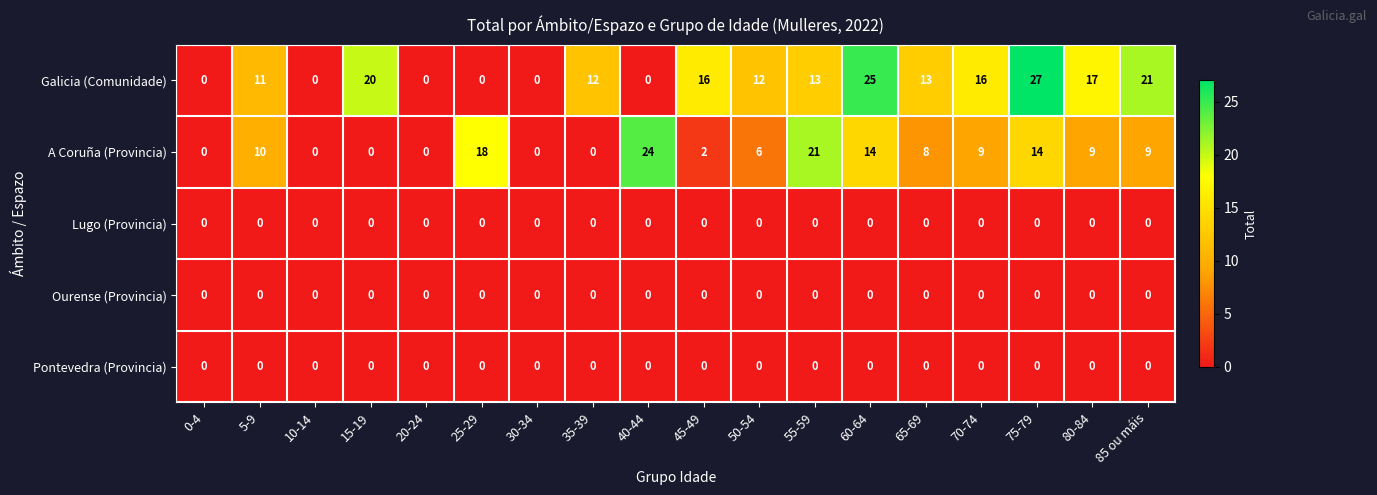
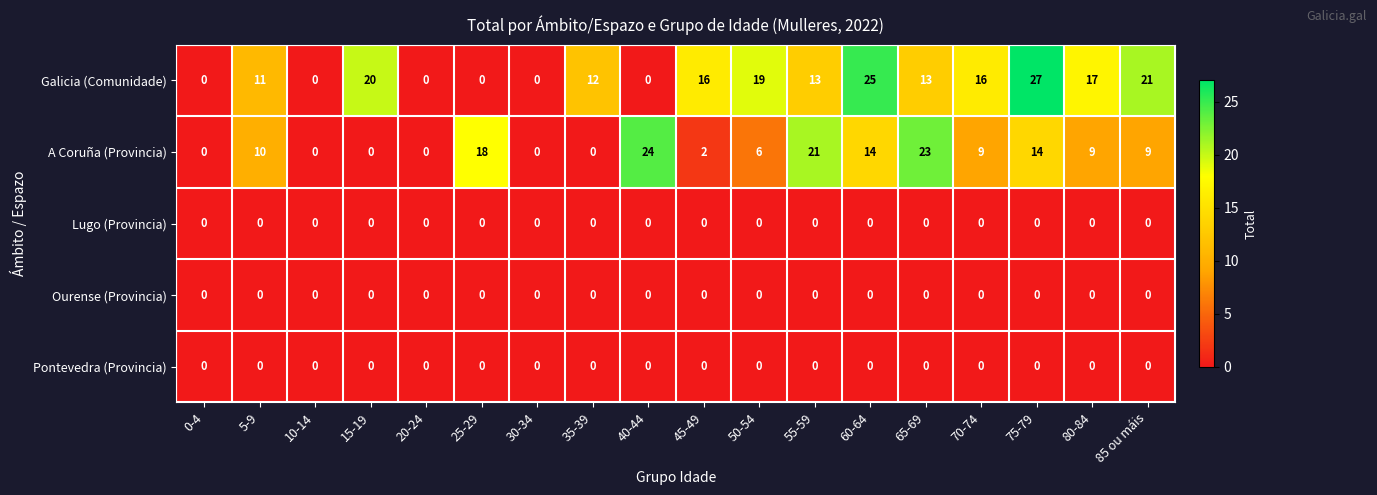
  {
    "Galicia (Comunidade)": {
      "0-4": 0,
      "5-9": 11,
      "10-14": 0,
      "15-19": 20,
      "20-24": 0,
      "25-29": 0,
      "30-34": 0,
      "35-39": 12,
      "40-44": 0,
      "45-49": 16,
-     "50-54": 12,
+     "50-54": 19,
      "55-59": 13,
      "60-64": 25,
      "65-69": 13,
      "70-74": 16,
      "75-79": 27,
      "80-84": 17,
      "85 ou máis": 21
    },
    "A Coruña (Provincia)": {
      "0-4": 0,
      "5-9": 10,
      "10-14": 0,
      "15-19": 0,
      "20-24": 0,
      "25-29": 18,
      "30-34": 0,
      "35-39": 0,
      "40-44": 24,
      "45-49": 2,
      "50-54": 6,
      "55-59": 21,
      "60-64": 14,
-     "65-69": 8,
+     "65-69": 23,
      "70-74": 9,
      "75-79": 14,
      "80-84": 9,
      "85 ou máis": 9
    },
    "Lugo (Provincia)": {
      "0-4": 0,
      "5-9": 0,
      "10-14": 0,
      "15-19": 0,
      "20-24": 0,
      "25-29": 0,
      "30-34": 0,
      "35-39": 0,
      "40-44": 0,
      "45-49": 0,
      "50-54": 0,
      "55-59": 0,
      "60-64": 0,
      "65-69": 0,
      "70-74": 0,
      "75-79": 0,
      "80-84": 0,
      "85 ou máis": 0
    },
    "Ourense (Provincia)": {
      "0-4": 0,
      "5-9": 0,
      "10-14": 0,
      "15-19": 0,
      "20-24": 0,
      "25-29": 0,
      "30-34": 0,
      "35-39": 0,
      "40-44": 0,
      "45-49": 0,
      "50-54": 0,
      "55-59": 0,
      "60-64": 0,
      "65-69": 0,
      "70-74": 0,
      "75-79": 0,
      "80-84": 0,
      "85 ou máis": 0
    },
    "Pontevedra (Provincia)": {
      "0-4": 0,
      "5-9": 0,
      "10-14": 0,
      "15-19": 0,
      "20-24": 0,
      "25-29": 0,
      "30-34": 0,
      "35-39": 0,
      "40-44": 0,
      "45-49": 0,
      "50-54": 0,
      "55-59": 0,
      "60-64": 0,
      "65-69": 0,
      "70-74": 0,
      "75-79": 0,
      "80-84": 0,
      "85 ou máis": 0
    }
  }
